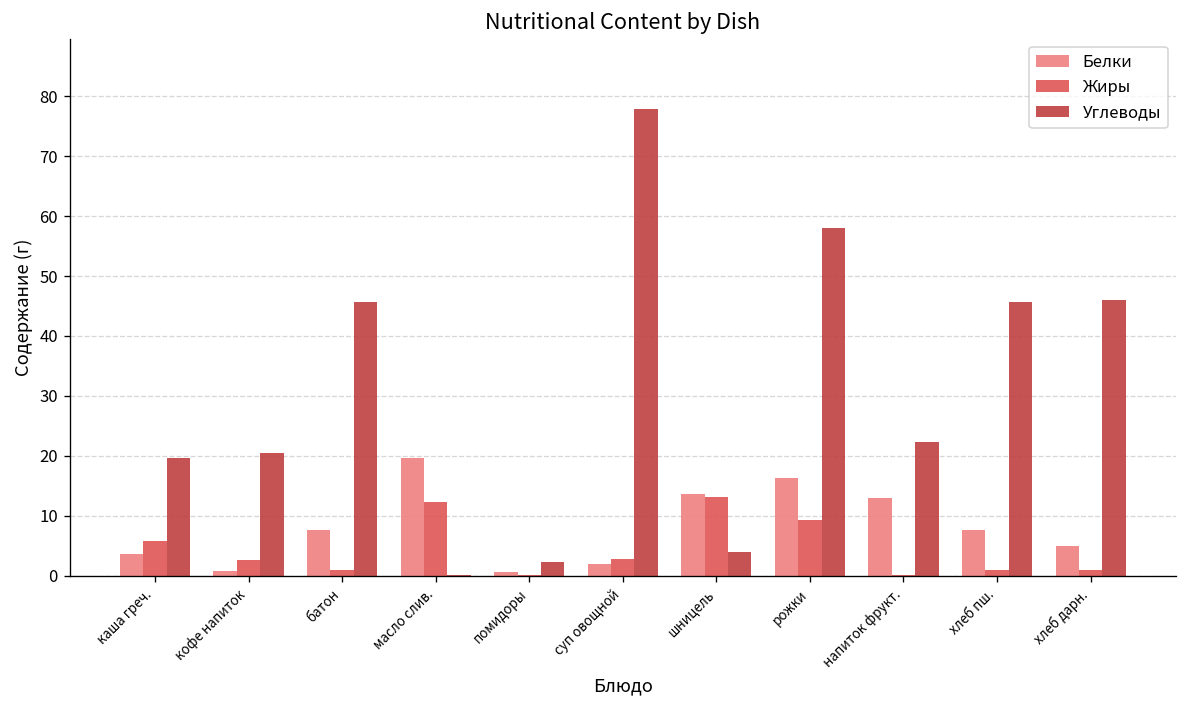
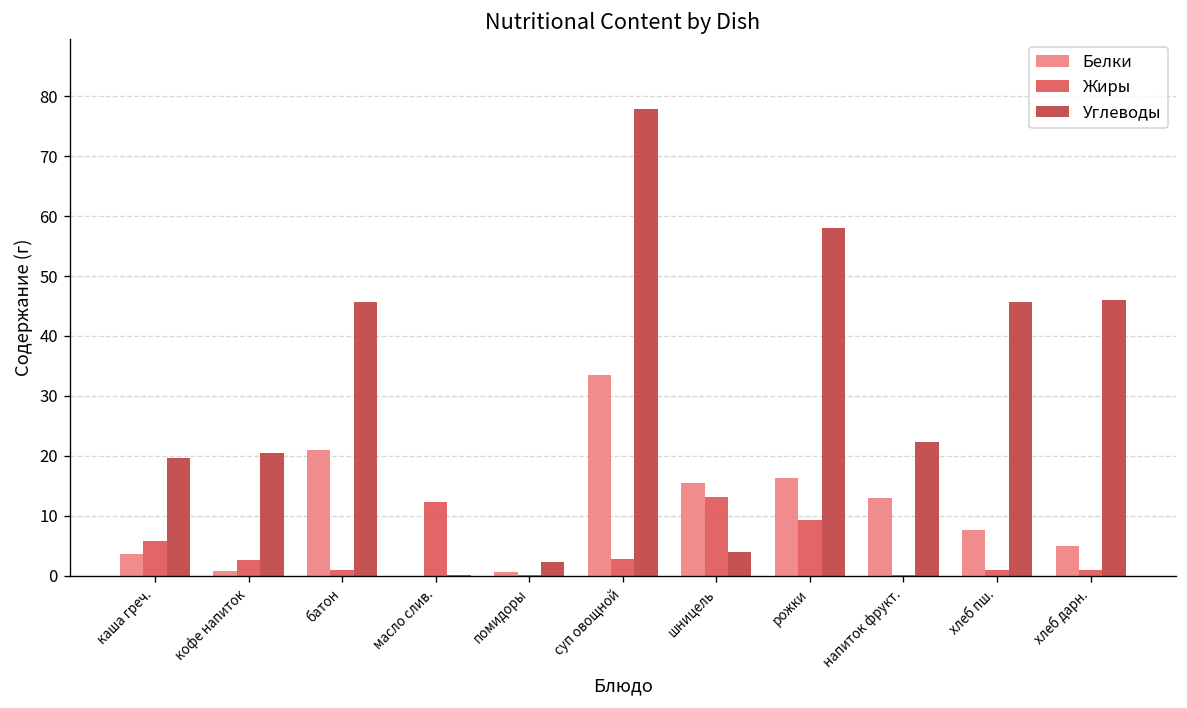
  {
    "Белки": {
      "каша греч.": 4,
      "кофе напиток": 1,
-     "батон": 8,
-     "масло слив.": 20,
+     "батон": 21,
+     "масло слив.": 0,
      "помидоры": 1,
-     "суп овощной": 2,
-     "шницель": 14,
+     "суп овощной": 34,
+     "шницель": 16,
      "рожки": 16,
      "напиток фрукт.": 13,
      "хлеб пш.": 8,
      "хлеб дарн.": 5
    }
  }
